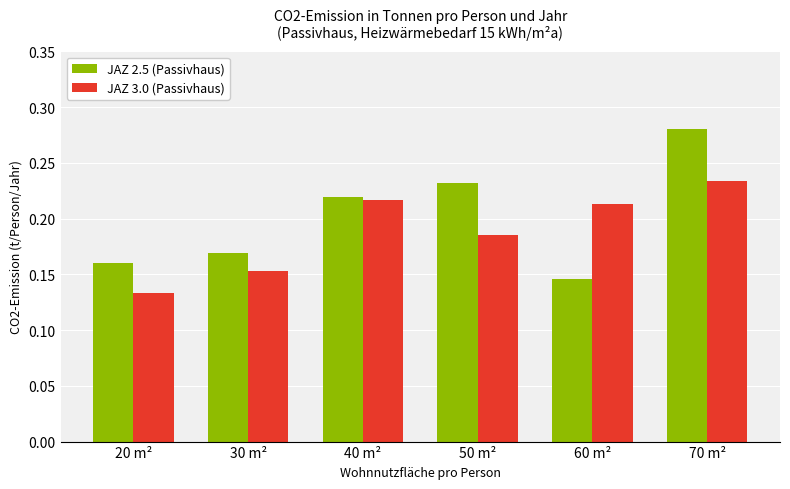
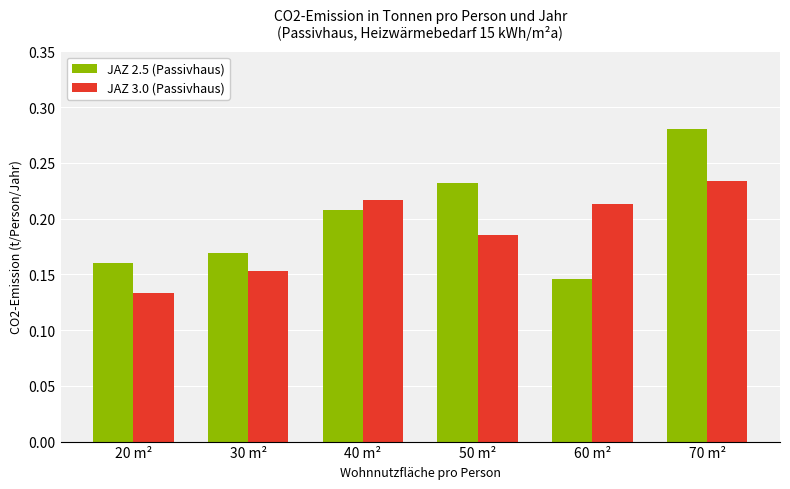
  {
    "JAZ 2.5 (Passivhaus)": {
      "20 m²": 0.160,
      "30 m²": 0.169,
-     "40 m²": 0.219,
+     "40 m²": 0.208,
      "50 m²": 0.232,
      "60 m²": 0.146,
      "70 m²": 0.280
    },
    "JAZ 3.0 (Passivhaus)": {
      "20 m²": 0.133,
      "30 m²": 0.153,
      "40 m²": 0.217,
      "50 m²": 0.186,
      "60 m²": 0.213,
      "70 m²": 0.233
    }
  }
